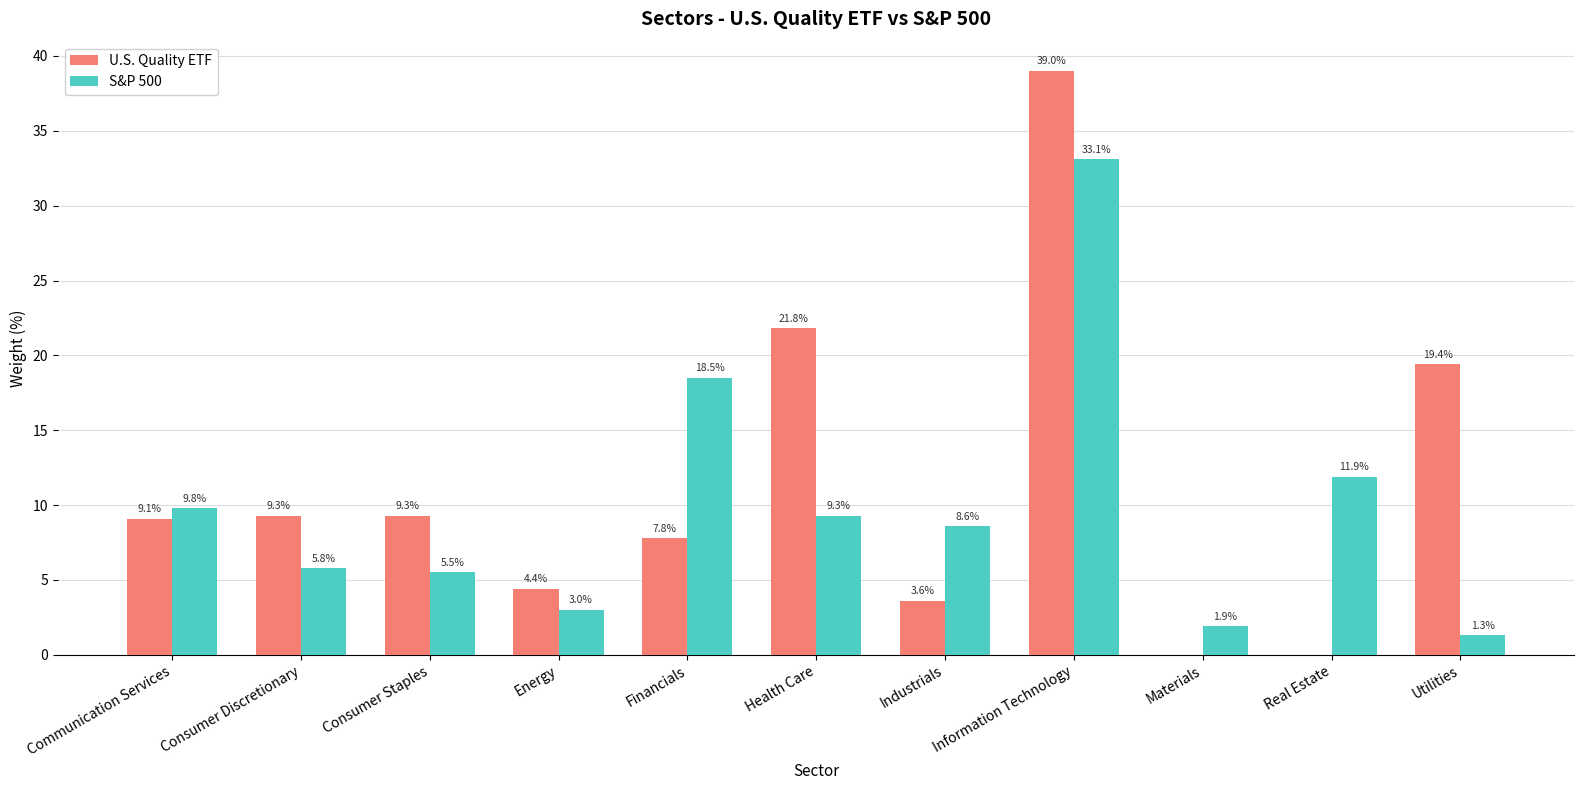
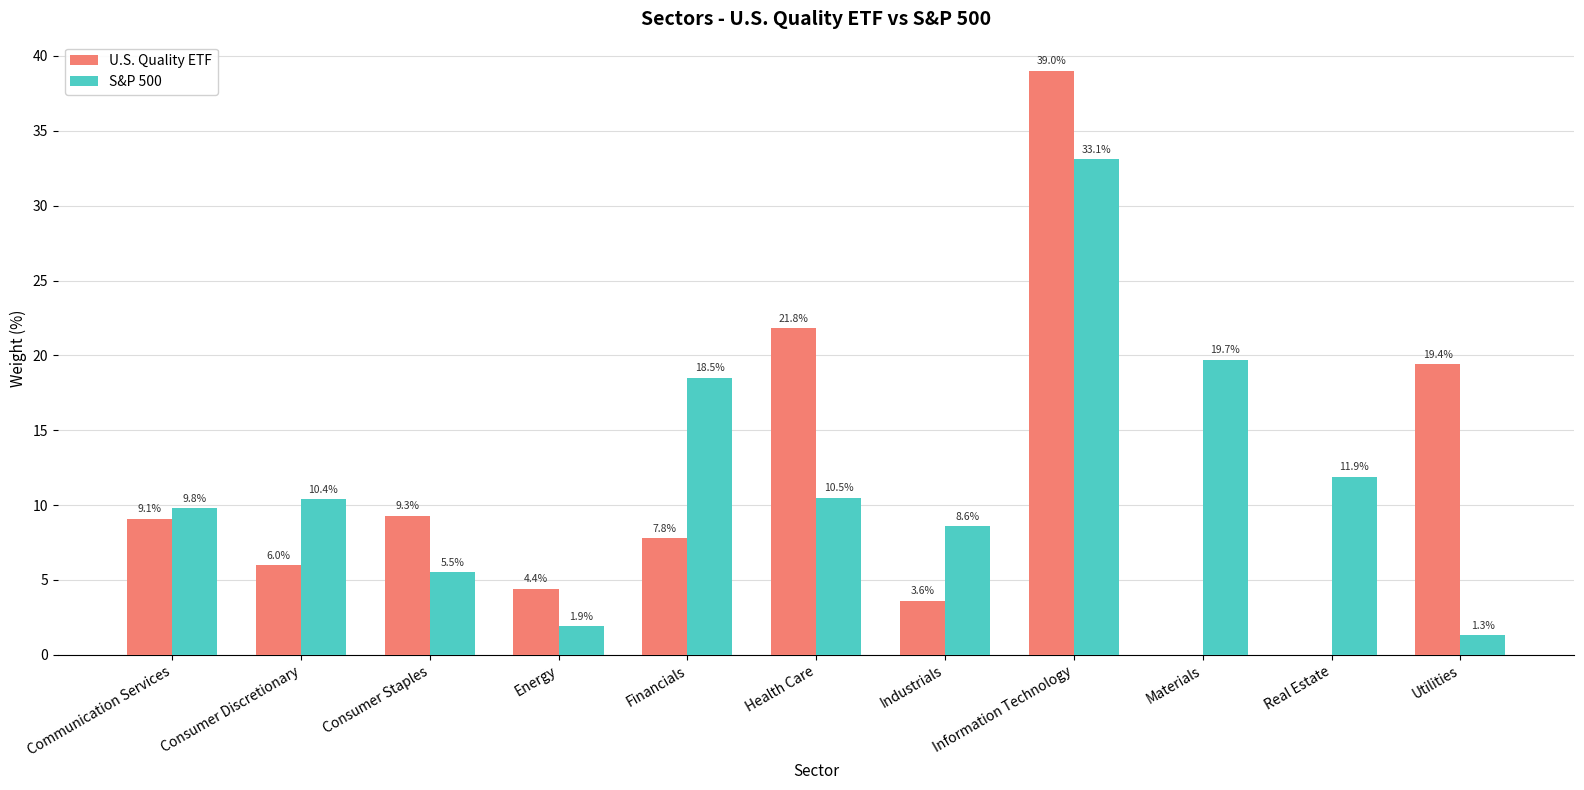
  {
    "U.S. Quality ETF": {
      "Communication Services": "9.1%",
-     "Consumer Discretionary": "9.3%",
+     "Consumer Discretionary": "6.0%",
      "Consumer Staples": "9.3%",
      "Energy": "4.4%",
      "Financials": "7.8%",
      "Health Care": "21.8%",
      "Industrials": "3.6%",
      "Information Technology": "39.0%",
      "Utilities": "19.4%"
    },
    "S&P 500": {
      "Communication Services": "9.8%",
-     "Consumer Discretionary": "5.8%",
+     "Consumer Discretionary": "10.4%",
      "Consumer Staples": "5.5%",
-     "Energy": "3.0%",
+     "Energy": "1.9%",
      "Financials": "18.5%",
-     "Health Care": "9.3%",
+     "Health Care": "10.5%",
      "Industrials": "8.6%",
      "Information Technology": "33.1%",
-     "Materials": "1.9%",
+     "Materials": "19.7%",
      "Real Estate": "11.9%",
      "Utilities": "1.3%"
    }
  }
